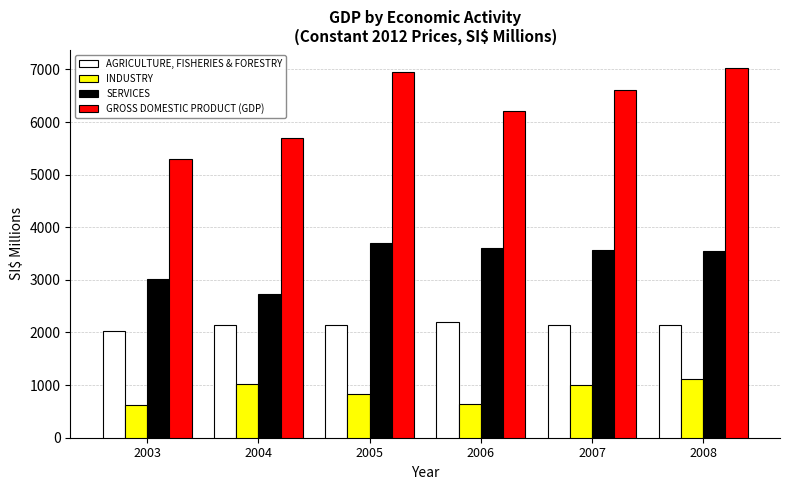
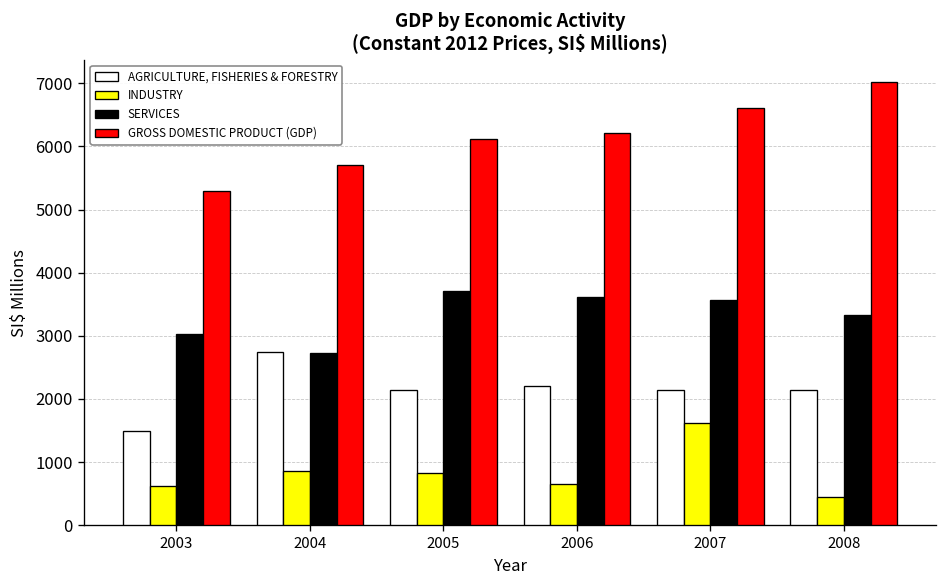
  {
    "AGRICULTURE, FISHERIES & FORESTRY": {
-     "2003": 2000,
-     "2004": 2100,
+     "2003": 1500,
+     "2004": 2700,
      "2005": 2100,
      "2006": 2200,
      "2007": 2100,
      "2008": 2100
    },
    "INDUSTRY": {
      "2003": 600,
-     "2004": 1000,
+     "2004": 900,
      "2005": 800,
      "2006": 600,
-     "2007": 1000,
-     "2008": 1100
+     "2007": 1600,
+     "2008": 500
    },
    "SERVICES": {
      "2003": 3000,
      "2004": 2700,
      "2005": 3700,
      "2006": 3600,
      "2007": 3600,
-     "2008": 3600
+     "2008": 3300
    },
    "GROSS DOMESTIC PRODUCT (GDP)": {
      "2003": 5300,
      "2004": 5700,
-     "2005": 7000,
+     "2005": 6100,
      "2006": 6200,
      "2007": 6600,
      "2008": 7000
    }
  }
